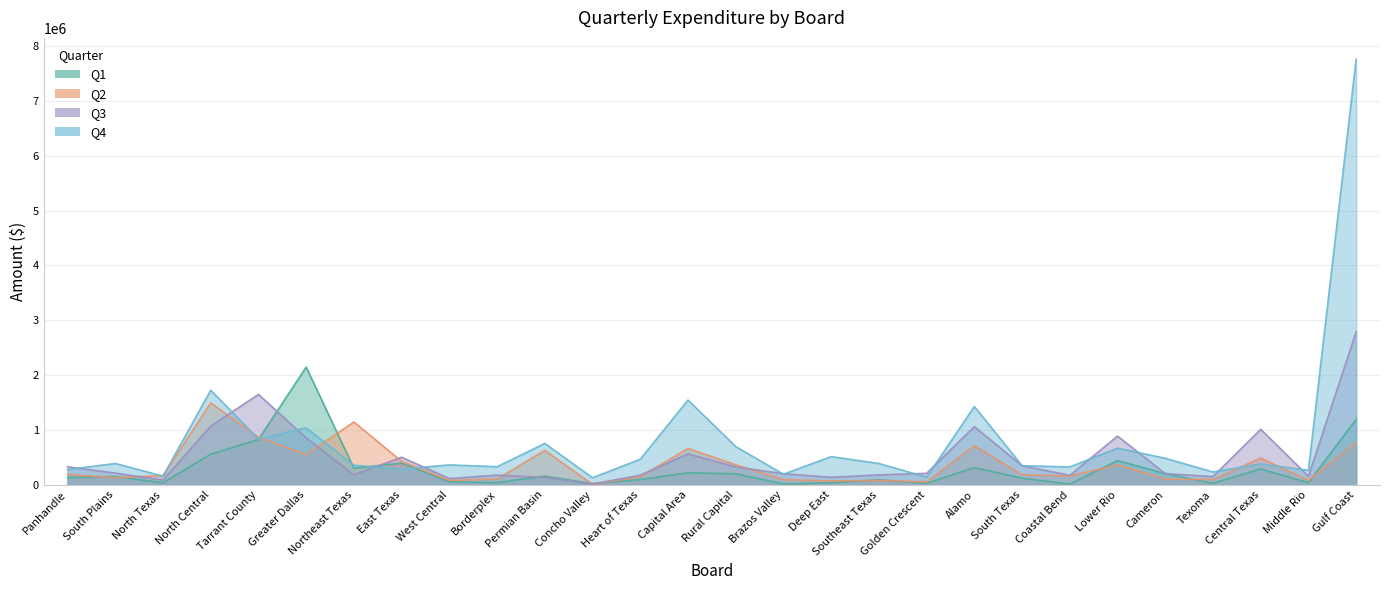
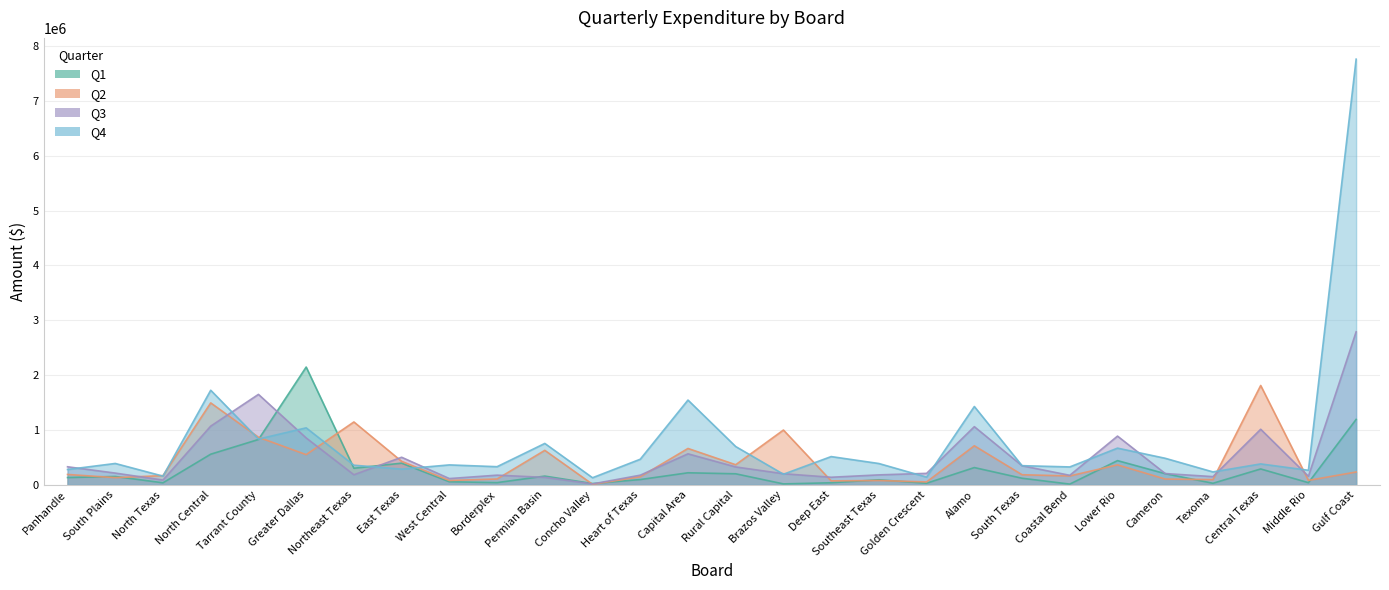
  {
    "Q2": {
      "Panhandle": 200000,
      "North Central": 1500000,
      "Greater Dallas": 600000,
      "Northeast Texas": 1100000,
      "Borderplex": 100000,
      "Permian Basin": 600000,
      "Capital Area": 700000,
-     "Brazos Valley": 100000,
+     "Brazos Valley": 1000000,
      "Alamo": 700000,
      "South Texas": 200000,
      "Lower Rio": 400000,
      "Cameron": 100000,
      "Texoma": 100000,
-     "Central Texas": 500000,
-     "Gulf Coast": 800000
+     "Central Texas": 1800000,
+     "Gulf Coast": 200000
    }
  }
